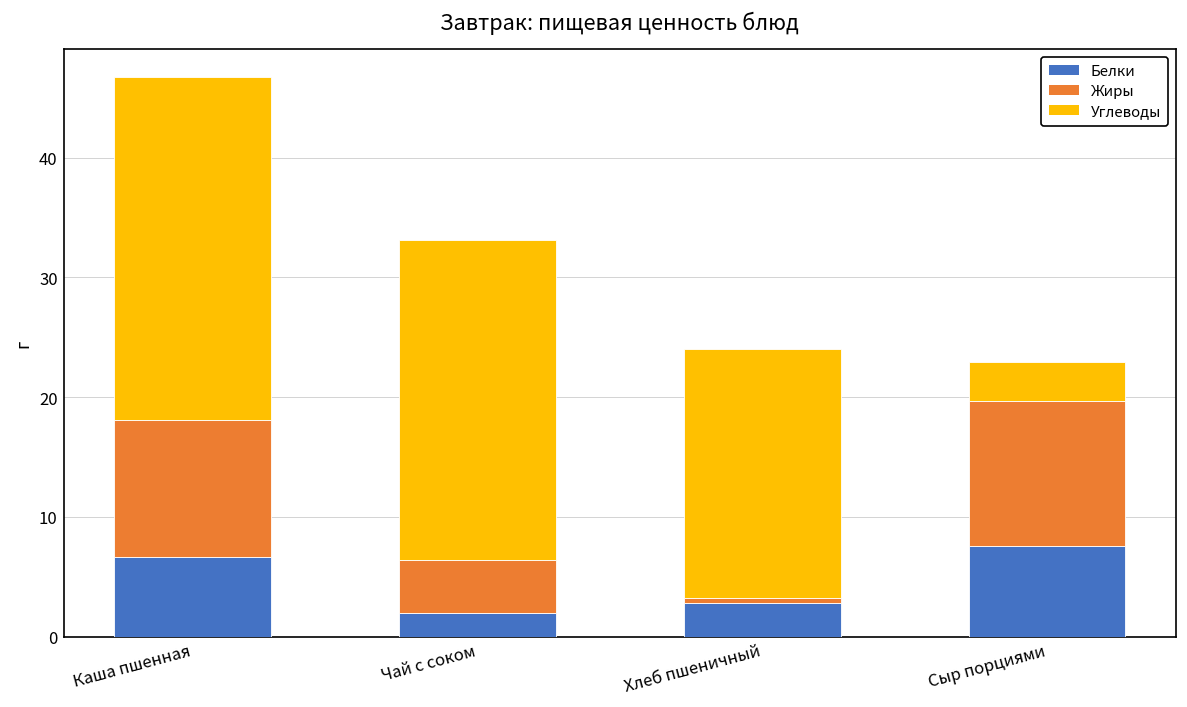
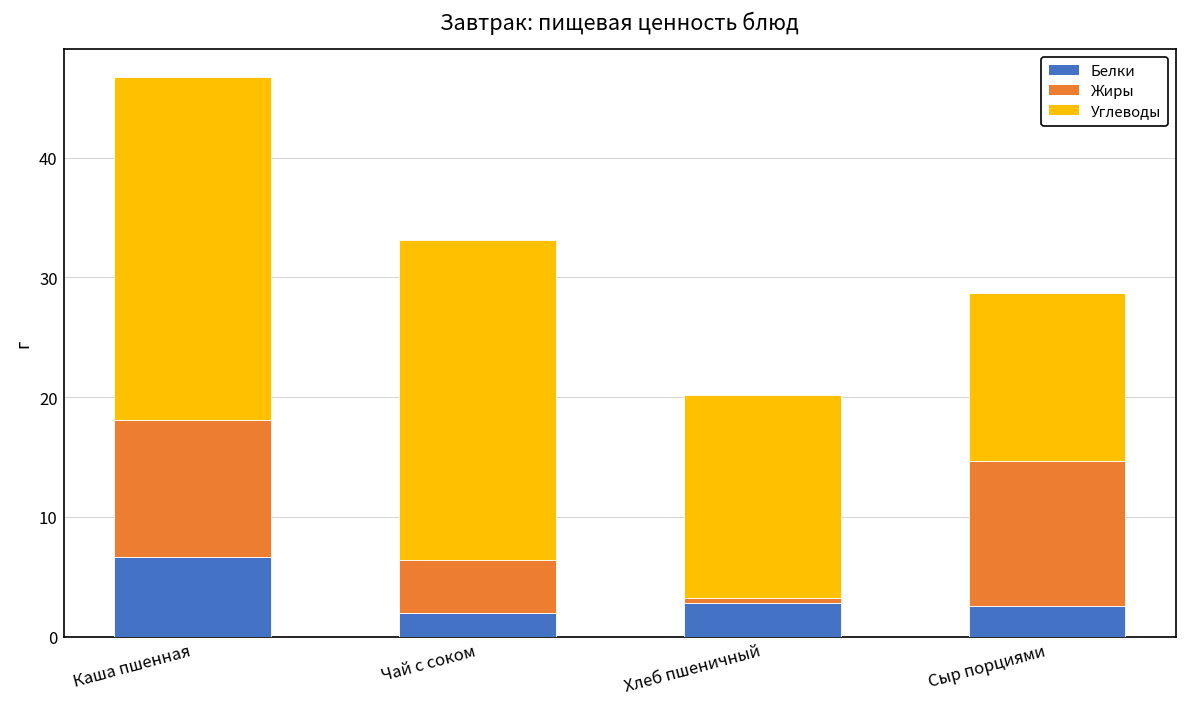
  {
    "Белки": {
      "Каша пшенная": 7,
      "Чай с соком": 2,
      "Хлеб пшеничный": 3,
-     "Сыр порциями": 8
+     "Сыр порциями": 3
    },
    "Жиры": {
      "Каша пшенная": 11,
      "Чай с соком": 4,
      "Хлеб пшеничный": 0,
      "Сыр порциями": 12
    },
    "Углеводы": {
      "Каша пшенная": 29,
      "Чай с соком": 27,
-     "Хлеб пшеничный": 21,
-     "Сыр порциями": 3
+     "Хлеб пшеничный": 17,
+     "Сыр порциями": 14
    }
  }
